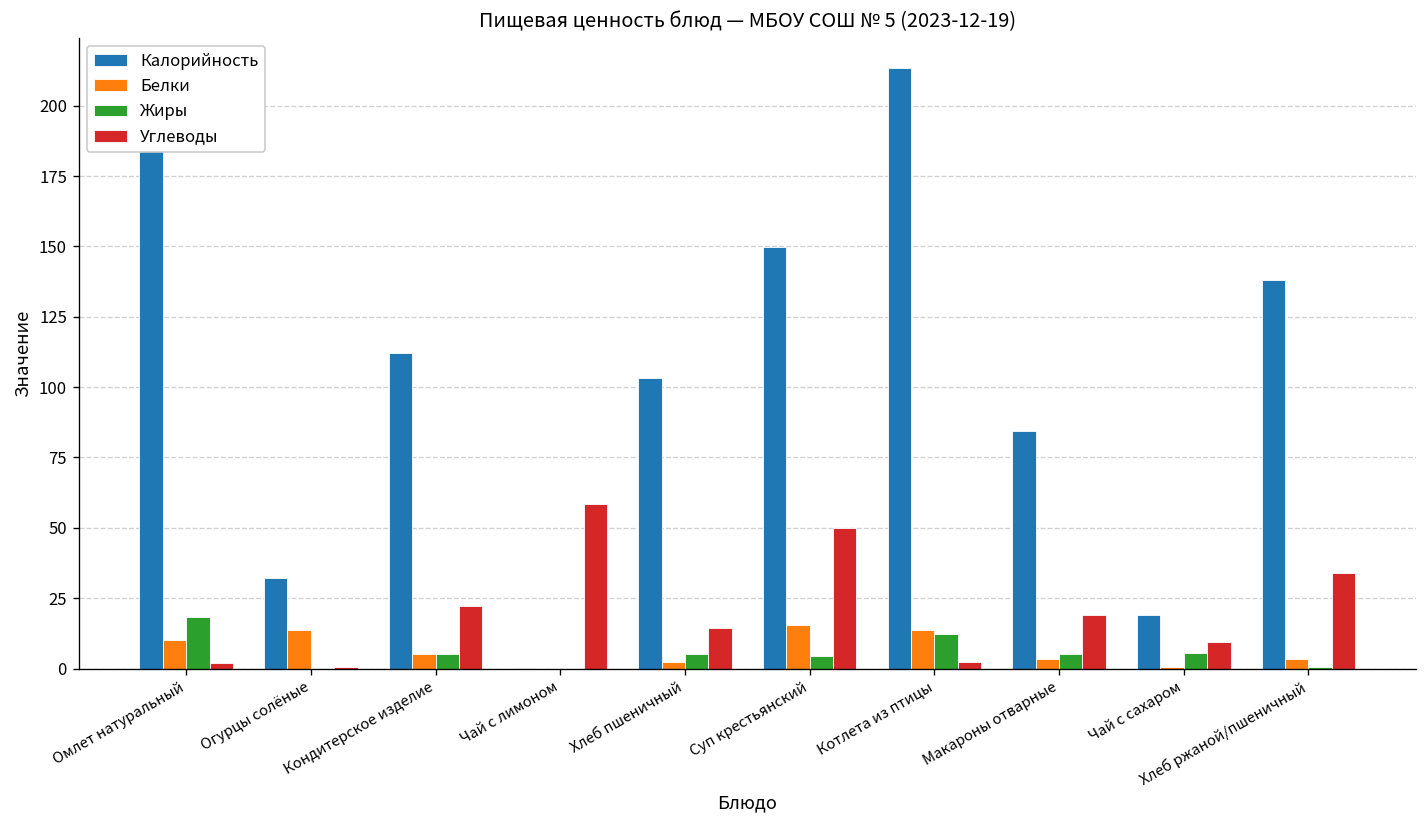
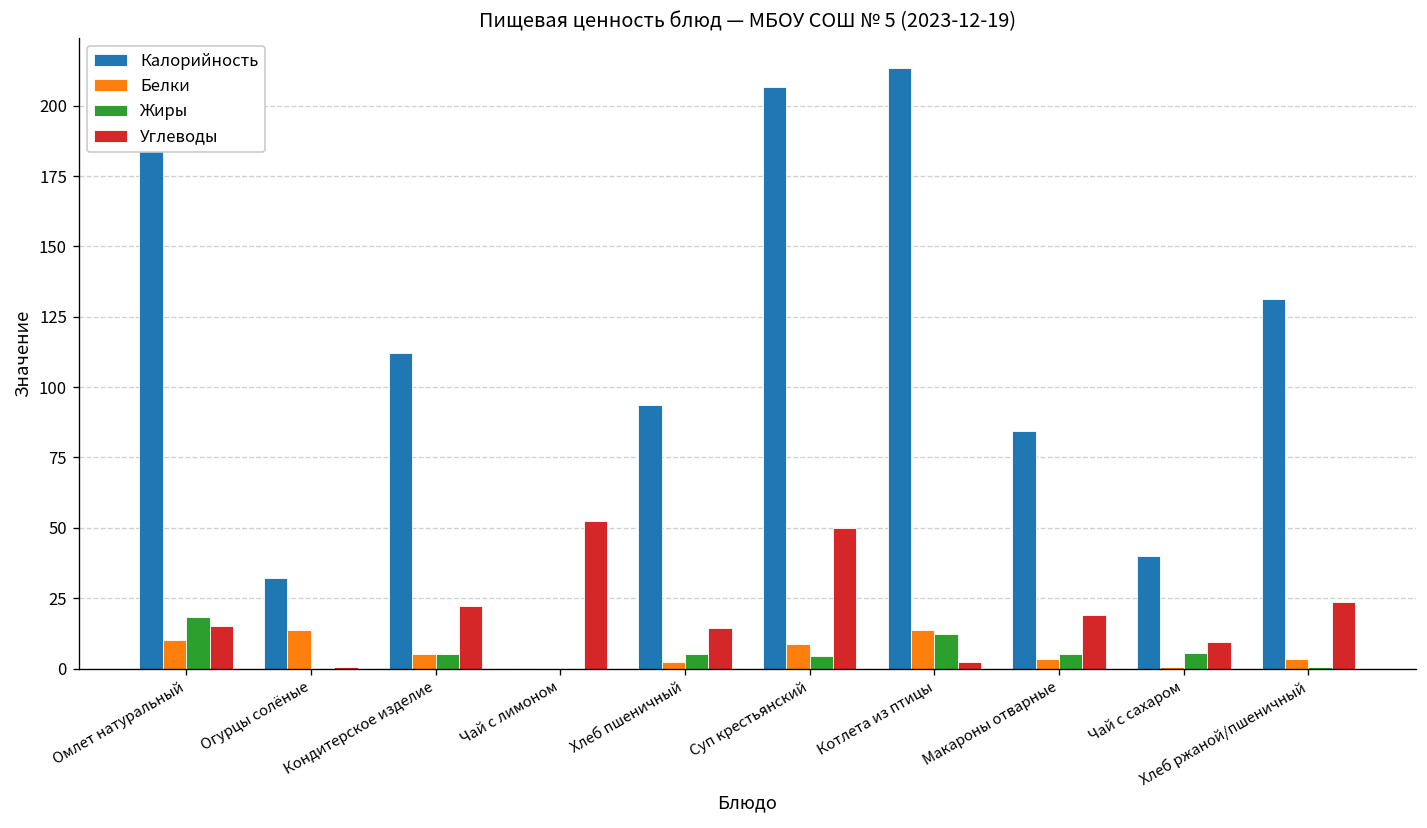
  {
    "Калорийность": {
      "Огурцы солёные": 32,
      "Кондитерское изделие": 112,
-     "Хлеб пшеничный": 103,
-     "Суп крестьянский": 150,
+     "Хлеб пшеничный": 94,
+     "Суп крестьянский": 207,
      "Котлета из птицы": 214,
      "Макароны отварные": 84,
-     "Чай с сахаром": 19,
-     "Хлеб ржаной/пшеничный": 138
+     "Чай с сахаром": 40,
+     "Хлеб ржаной/пшеничный": 131
    },
    "Белки": {
      "Омлет натуральный": 10,
      "Огурцы солёные": 14,
      "Кондитерское изделие": 5,
      "Чай с лимоном": 0,
      "Хлеб пшеничный": 2,
-     "Суп крестьянский": 15,
+     "Суп крестьянский": 9,
      "Котлета из птицы": 14,
      "Макароны отварные": 3,
      "Хлеб ржаной/пшеничный": 3
    },
    "Жиры": {
      "Омлет натуральный": 18,
      "Огурцы солёные": 0,
      "Кондитерское изделие": 5,
      "Чай с лимоном": 0,
      "Хлеб пшеничный": 5,
      "Суп крестьянский": 5,
      "Котлета из птицы": 12,
      "Макароны отварные": 5,
      "Чай с сахаром": 5
    },
    "Углеводы": {
-     "Омлет натуральный": 2,
+     "Омлет натуральный": 15,
      "Кондитерское изделие": 22,
-     "Чай с лимоном": 59,
+     "Чай с лимоном": 53,
      "Хлеб пшеничный": 15,
      "Суп крестьянский": 50,
      "Котлета из птицы": 2,
      "Макароны отварные": 19,
      "Чай с сахаром": 10,
-     "Хлеб ржаной/пшеничный": 34
+     "Хлеб ржаной/пшеничный": 24
    }
  }
